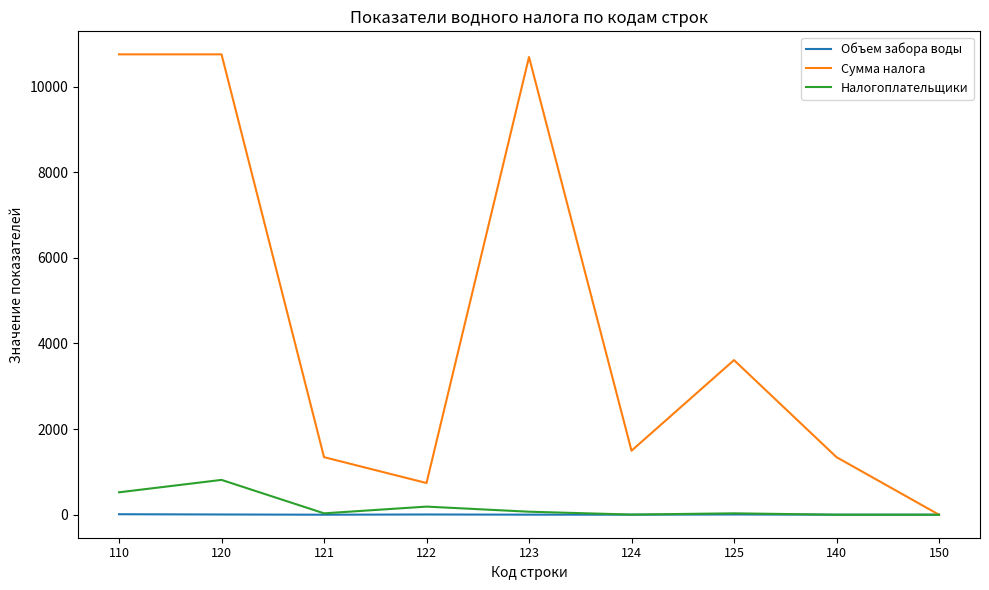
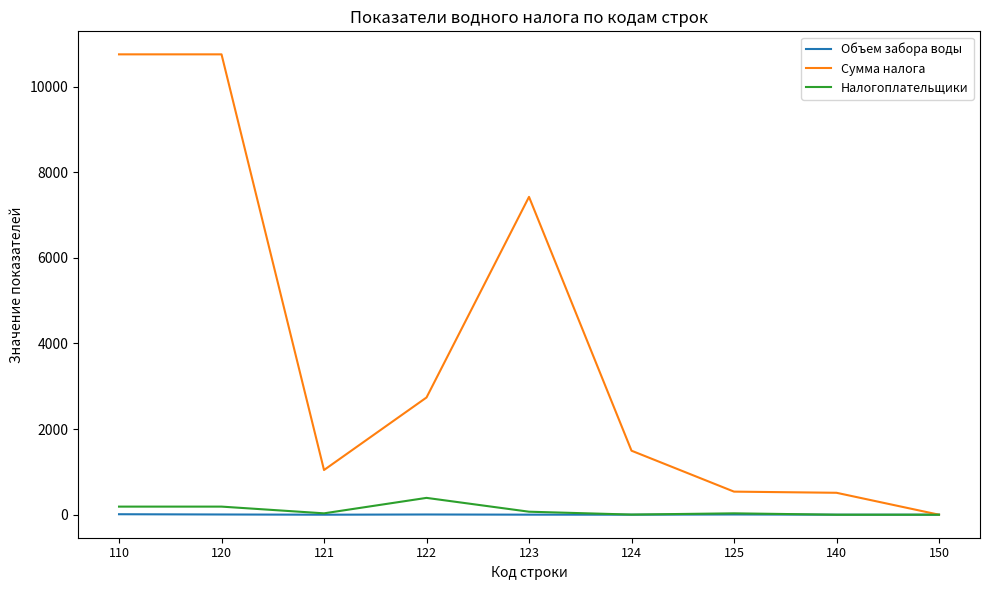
  {
    "Объем забора воды": {
      "110": 0,
      "120": 0,
      "122": 0,
      "123": 0
    },
    "Сумма налога": {
      "110": 10800,
      "120": 10800,
-     "121": 1300,
-     "122": 700,
-     "123": 10700,
+     "121": 1000,
+     "122": 2700,
+     "123": 7400,
      "124": 1500,
-     "125": 3600,
-     "140": 1300
+     "125": 500,
+     "140": 500
    },
    "Налогоплательщики": {
-     "110": 500,
-     "120": 800,
-     "122": 200,
+     "110": 200,
+     "120": 200,
+     "122": 400,
      "123": 100
    }
  }
